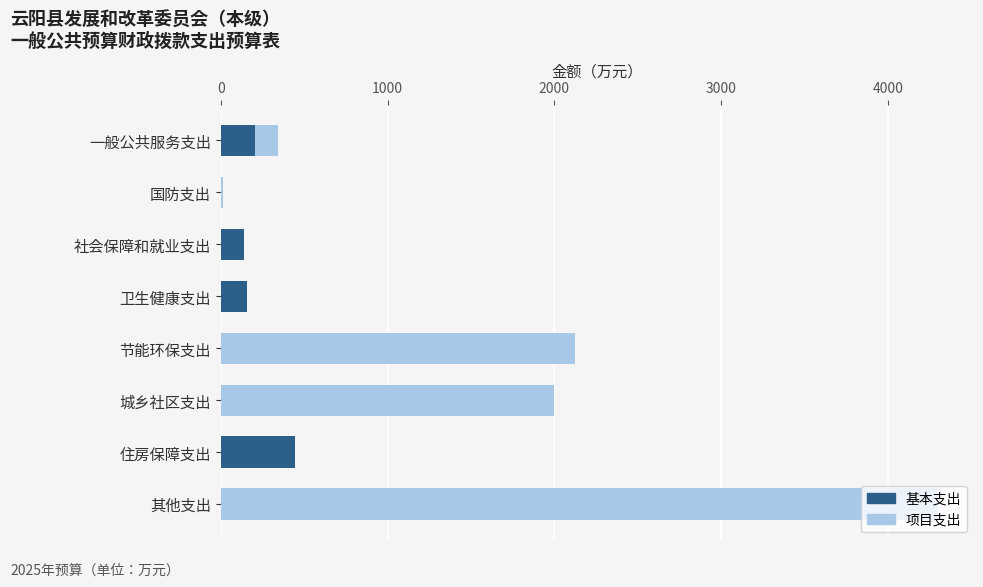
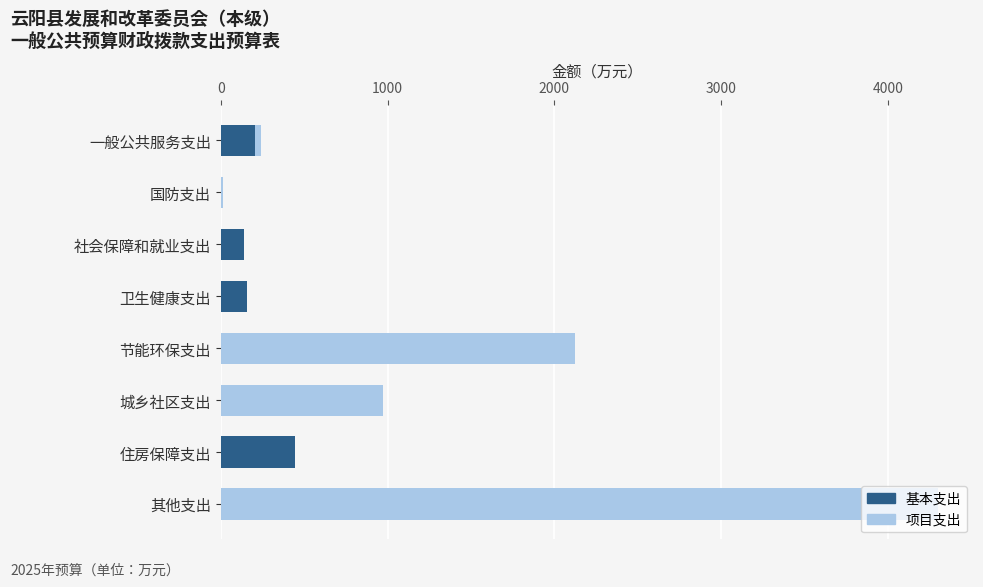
  {
    "基本支出": {
      "一般公共服务支出": 210,
      "国防支出": 0,
      "社会保障和就业支出": 140,
      "卫生健康支出": 160,
      "节能环保支出": 0,
      "城乡社区支出": 0,
      "住房保障支出": 450,
      "其他支出": 0
    },
    "项目支出": {
-     "一般公共服务支出": 130,
+     "一般公共服务支出": 40,
      "社会保障和就业支出": 0,
      "卫生健康支出": 0,
      "节能环保支出": 2130,
-     "城乡社区支出": 2000,
+     "城乡社区支出": 970,
      "住房保障支出": 0
    }
  }
